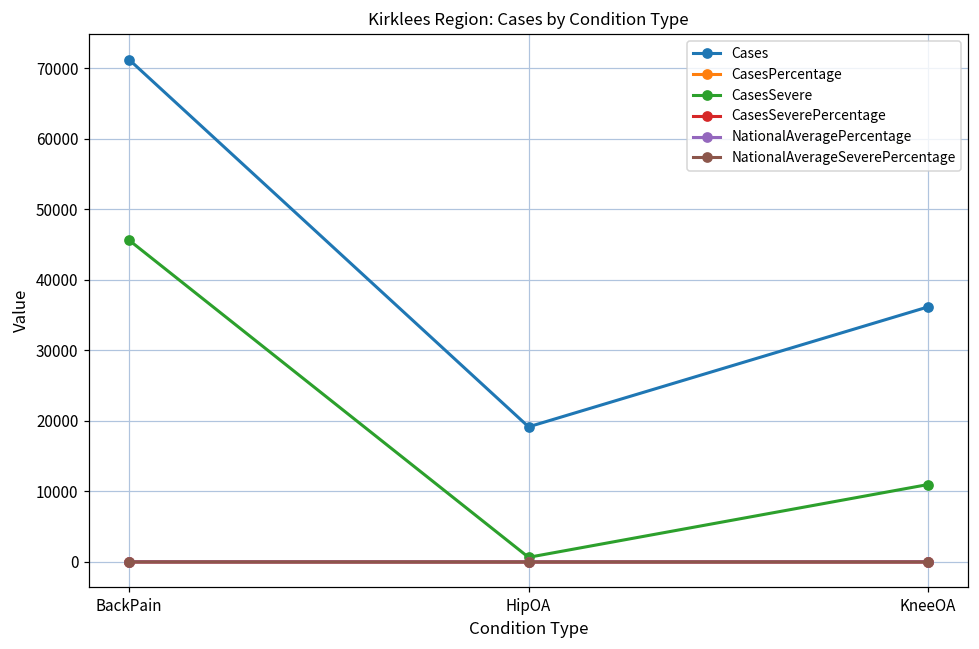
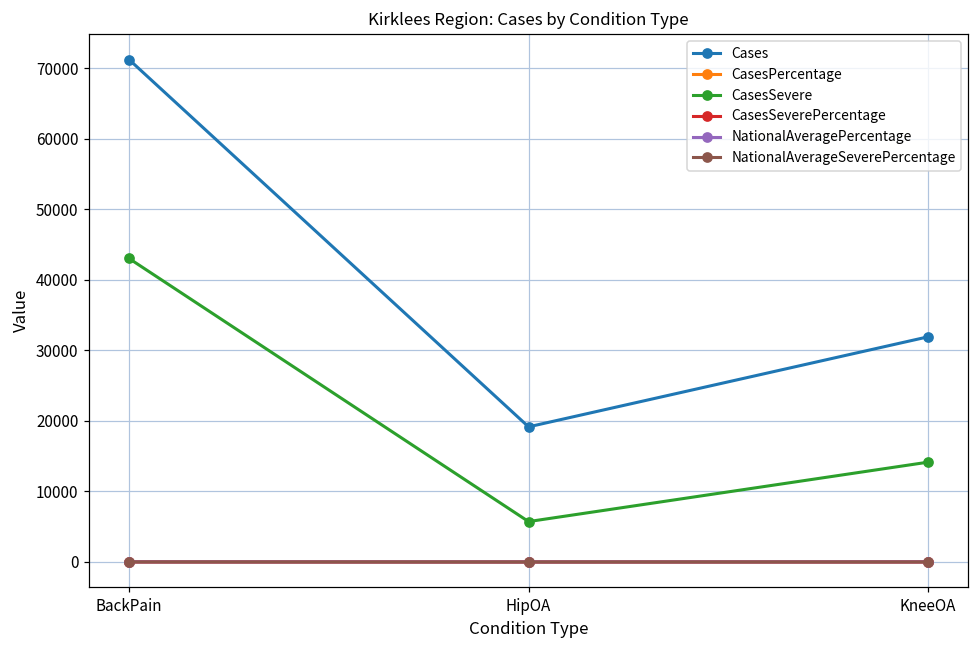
  {
    "Cases": {
      "BackPain": 71000,
      "HipOA": 19000,
-     "KneeOA": 36000
+     "KneeOA": 32000
    },
    "NationalAverageSeverePercentage": {
      "BackPain": 0,
      "HipOA": 0,
      "KneeOA": 0
    },
    "CasesSevere": {
-     "BackPain": 46000,
-     "HipOA": 1000,
-     "KneeOA": 11000
+     "BackPain": 43000,
+     "HipOA": 6000,
+     "KneeOA": 14000
    }
  }
